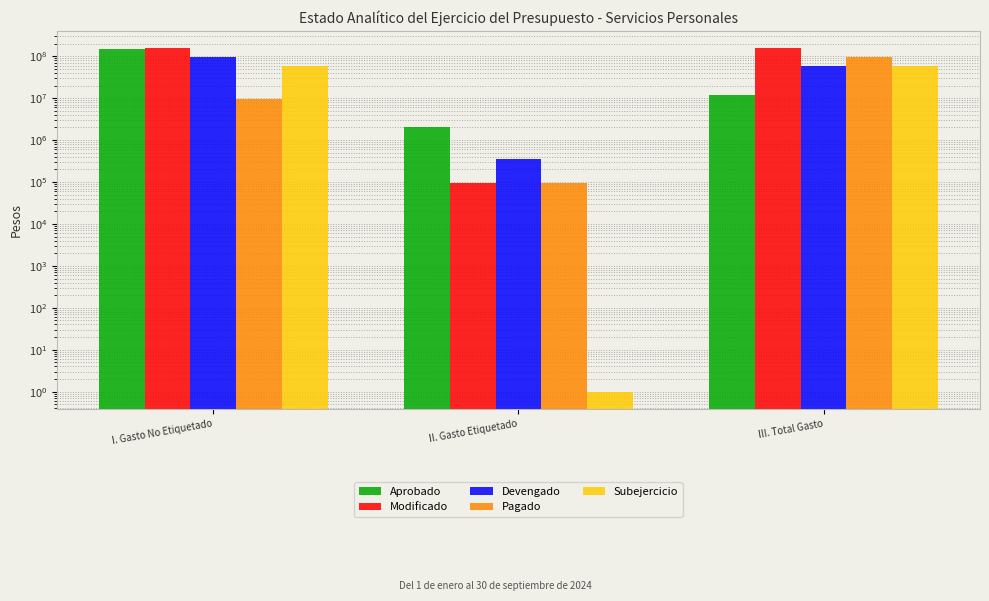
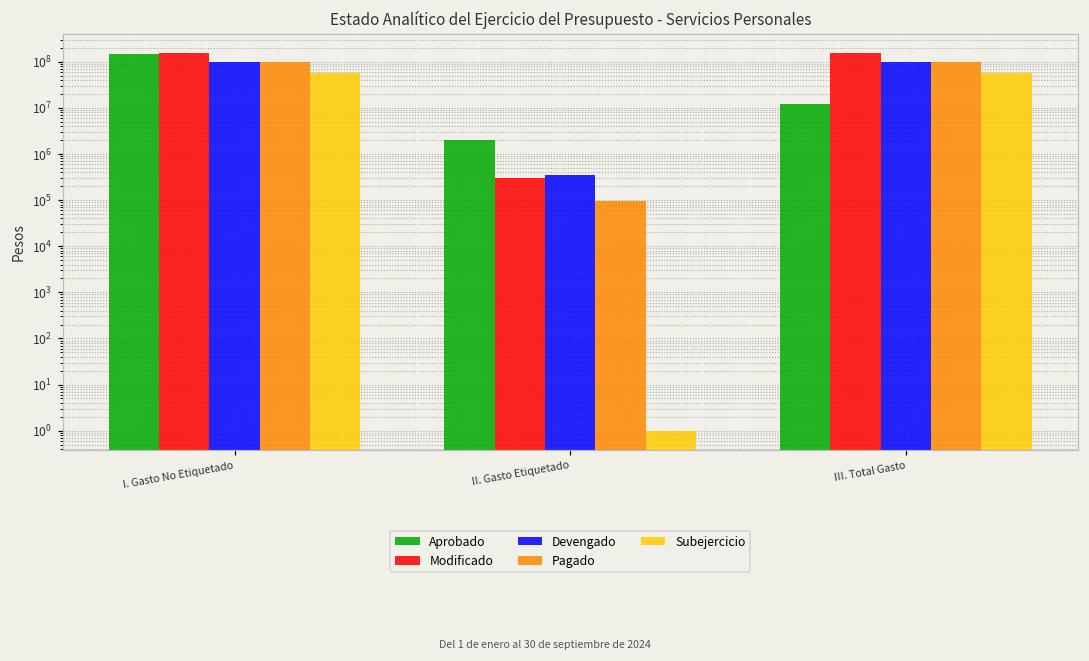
  {
    "Aprobado": {
      "I. Gasto No Etiquetado": 150000000,
      "II. Gasto Etiquetado": 2000000,
      "III. Total Gasto": 12000000
    },
    "Modificado": {
      "I. Gasto No Etiquetado": 150000000,
-     "II. Gasto Etiquetado": 100000,
+     "II. Gasto Etiquetado": 300000,
      "III. Total Gasto": 160000000
    },
    "Devengado": {
      "I. Gasto No Etiquetado": 100000000,
      "II. Gasto Etiquetado": 300000,
-     "III. Total Gasto": 60000000
+     "III. Total Gasto": 100000000
    },
    "Pagado": {
-     "I. Gasto No Etiquetado": 10000000,
+     "I. Gasto No Etiquetado": 100000000,
      "II. Gasto Etiquetado": 90000,
      "III. Total Gasto": 100000000
    },
    "Subejercicio": {
      "I. Gasto No Etiquetado": 60000000,
      "II. Gasto Etiquetado": 1,
      "III. Total Gasto": 60000000
    }
  }
